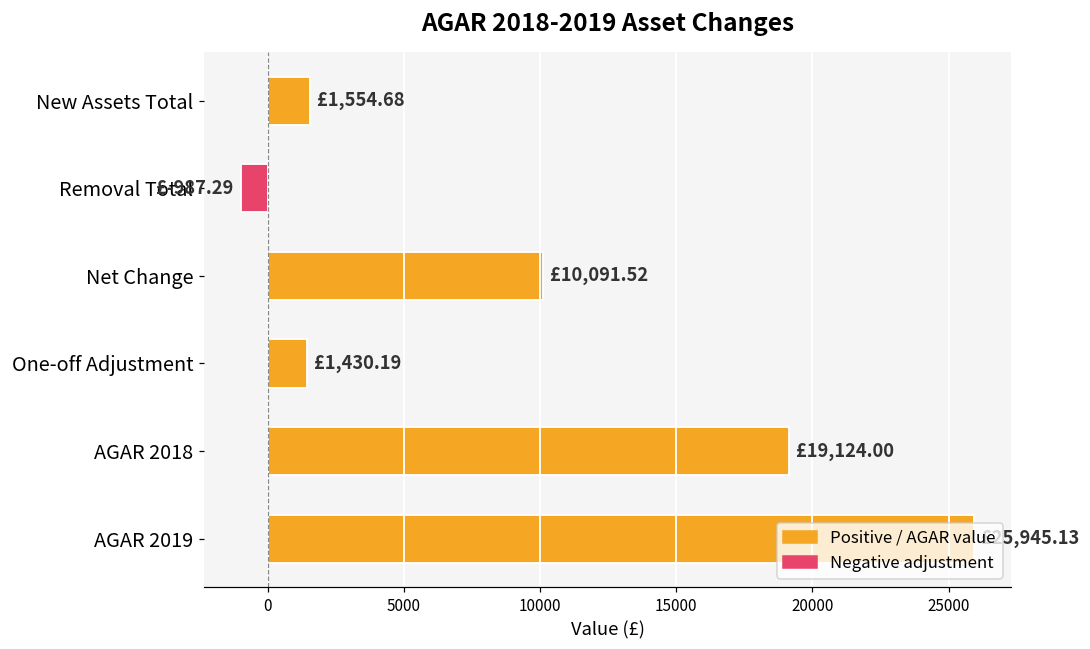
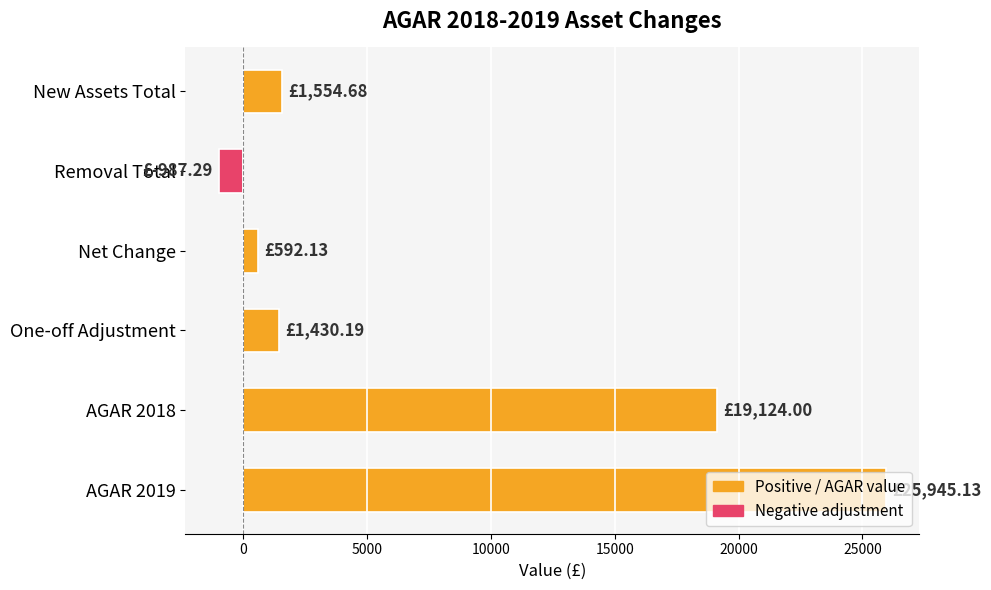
  {
    "New Assets Total": "£1,554.68",
    "Removal Total": "£-987.29",
-   "Net Change": "£10,091.52",
+   "Net Change": "£592.13",
    "One-off Adjustment": "£1,430.19",
    "AGAR 2018": "£19,124.00"
  }
